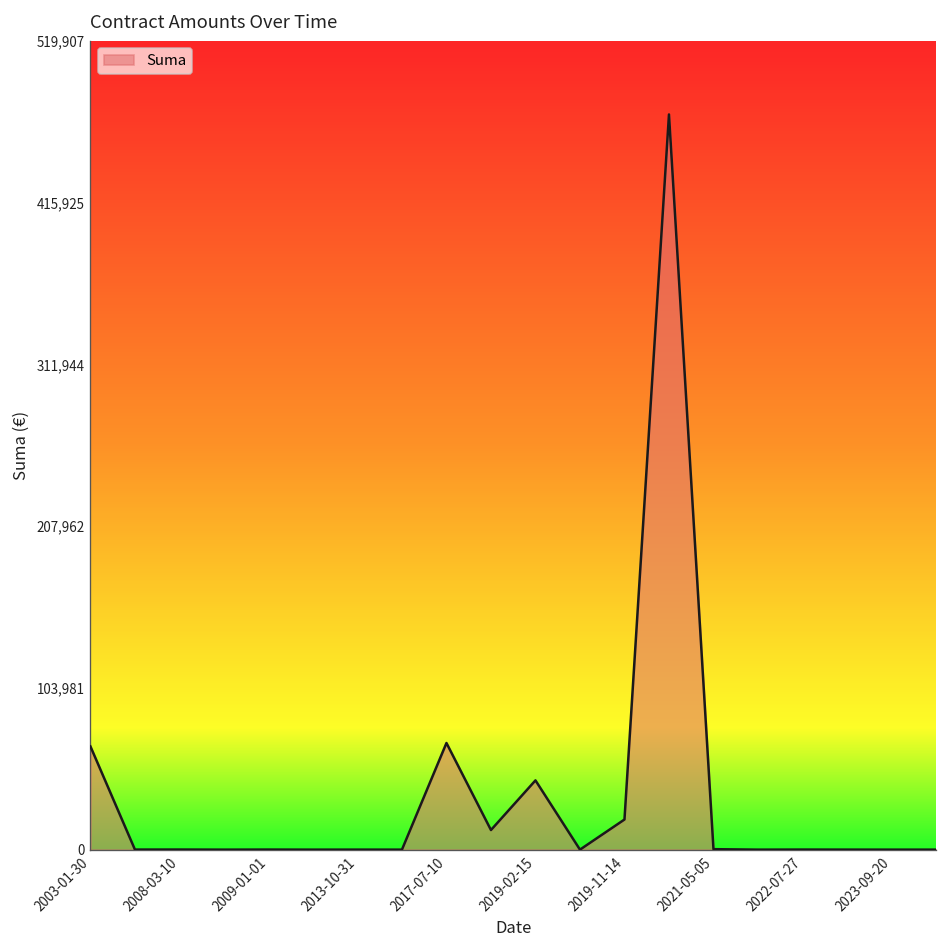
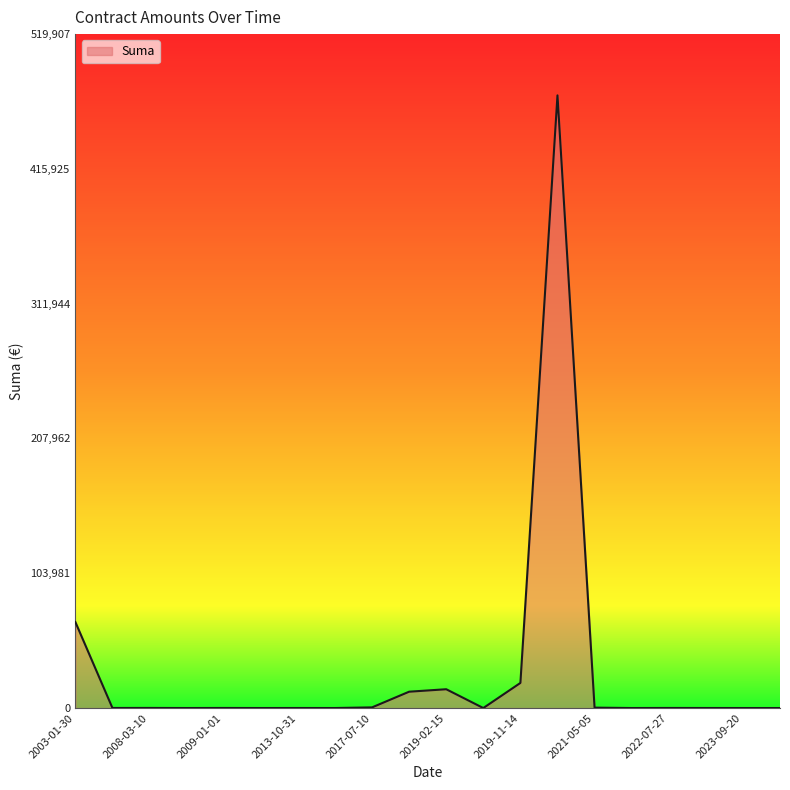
  {
    "2003-01-30": "66,000",
-   "2017-07-10": "69,000",
-   "2019-02-15": "45,000",
+   "2017-07-10": "1,000",
+   "2019-02-15": "15,000",
    "2021-05-05": "0",
    "2022-07-27": "0"
  }
